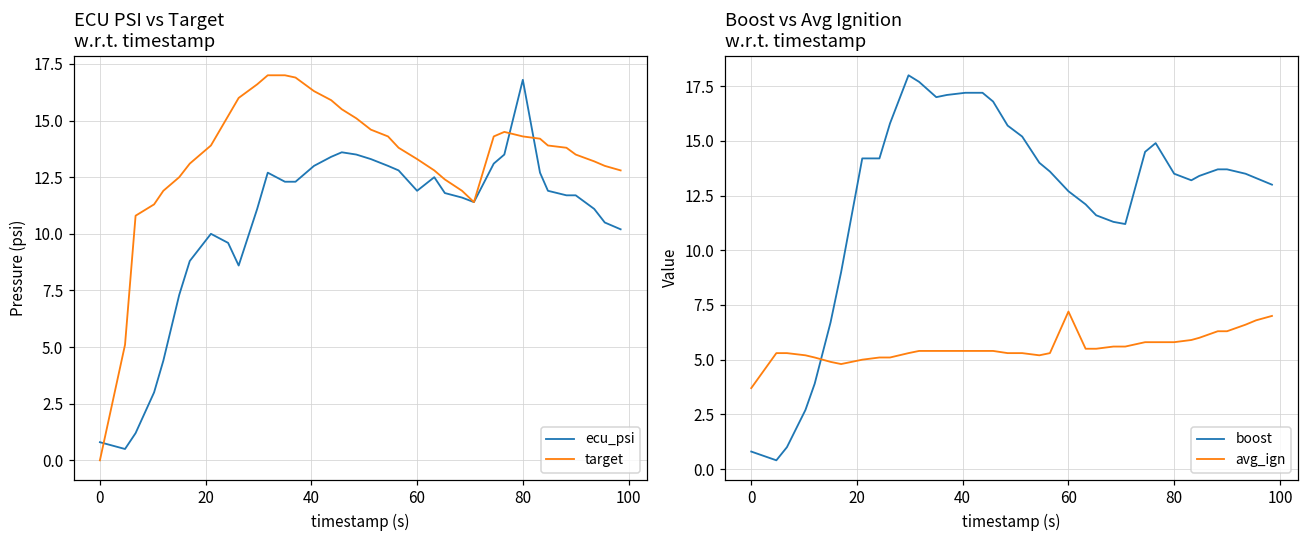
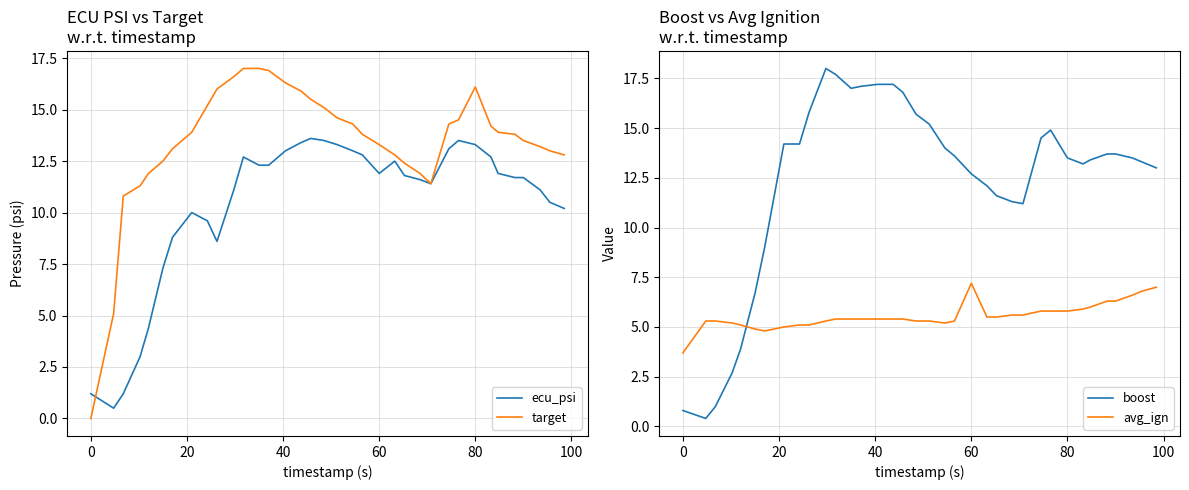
  {
    "ECU PSI vs Target w.r.t. timestamp": {
      "ecu_psi": {
-       "0": 0.8,
+       "0": 1.2,
        "60": 11.9,
-       "80": 16.8
+       "80": 13.3
      },
      "target": {
        "0": 0.0,
        "60": 13.3,
-       "80": 14.3
+       "80": 16.1
      }
    },
    "Boost vs Avg Ignition w.r.t. timestamp": {
      "boost": {
        "0": 0.8,
        "60": 12.7,
        "80": 13.5
      },
      "avg_ign": {
        "0": 3.7,
        "60": 7.2,
        "80": 5.8
      }
    }
  }
